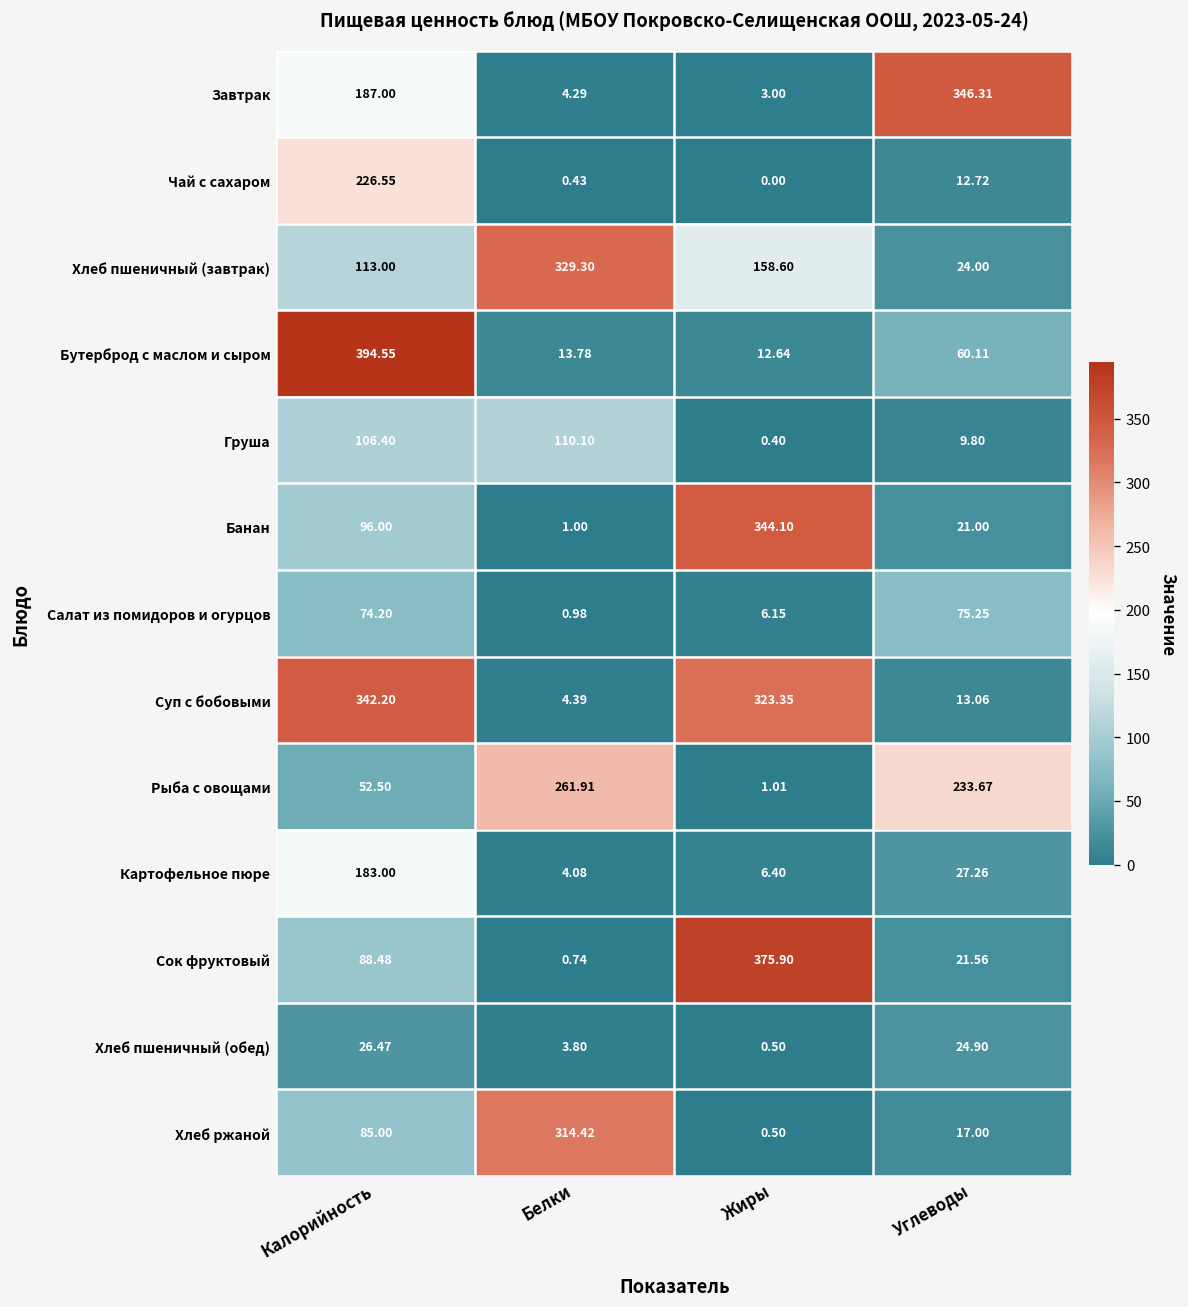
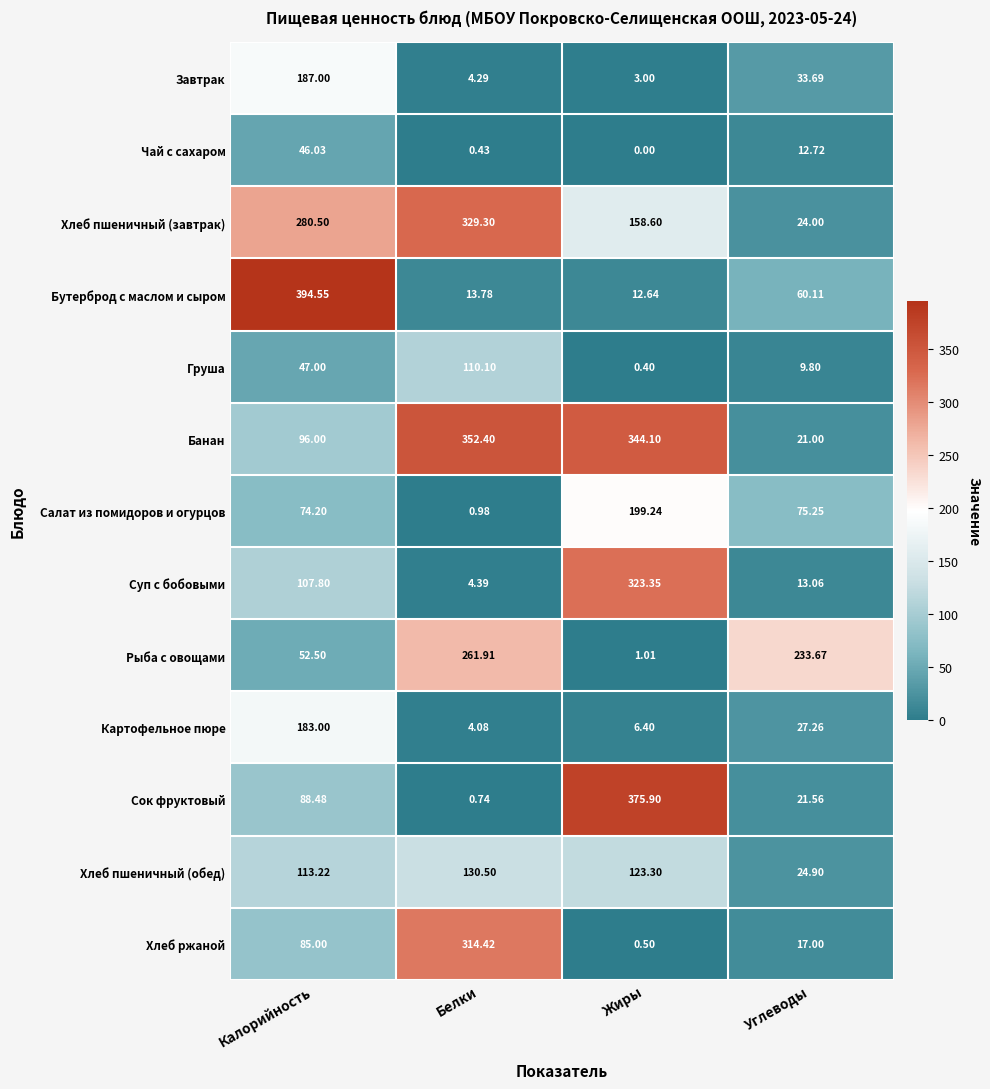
  {
    "Завтрак": {
      "Калорийность": 187.00,
      "Белки": 4.29,
      "Жиры": 3.00,
-     "Углеводы": 346.31
+     "Углеводы": 33.69
    },
    "Чай с сахаром": {
-     "Калорийность": 226.55,
+     "Калорийность": 46.03,
      "Белки": 0.43,
      "Жиры": 0.00,
      "Углеводы": 12.72
    },
    "Хлеб пшеничный (завтрак)": {
-     "Калорийность": 113.00,
+     "Калорийность": 280.50,
      "Белки": 329.30,
      "Жиры": 158.60,
      "Углеводы": 24.00
    },
    "Бутерброд с маслом и сыром": {
      "Калорийность": 394.55,
      "Белки": 13.78,
      "Жиры": 12.64,
      "Углеводы": 60.11
    },
    "Груша": {
-     "Калорийность": 106.40,
+     "Калорийность": 47.00,
      "Белки": 110.10,
      "Жиры": 0.40,
      "Углеводы": 9.80
    },
    "Банан": {
      "Калорийность": 96.00,
-     "Белки": 1.00,
+     "Белки": 352.40,
      "Жиры": 344.10,
      "Углеводы": 21.00
    },
    "Салат из помидоров и огурцов": {
      "Калорийность": 74.20,
      "Белки": 0.98,
-     "Жиры": 6.15,
+     "Жиры": 199.24,
      "Углеводы": 75.25
    },
    "Суп с бобовыми": {
-     "Калорийность": 342.20,
+     "Калорийность": 107.80,
      "Белки": 4.39,
      "Жиры": 323.35,
      "Углеводы": 13.06
    },
    "Рыба с овощами": {
      "Калорийность": 52.50,
      "Белки": 261.91,
      "Жиры": 1.01,
      "Углеводы": 233.67
    },
    "Картофельное пюре": {
      "Калорийность": 183.00,
      "Белки": 4.08,
      "Жиры": 6.40,
      "Углеводы": 27.26
    },
    "Сок фруктовый": {
      "Калорийность": 88.48,
      "Белки": 0.74,
      "Жиры": 375.90,
      "Углеводы": 21.56
    },
    "Хлеб пшеничный (обед)": {
-     "Калорийность": 26.47,
-     "Белки": 3.80,
-     "Жиры": 0.50,
+     "Калорийность": 113.22,
+     "Белки": 130.50,
+     "Жиры": 123.30,
      "Углеводы": 24.90
    },
    "Хлеб ржаной": {
      "Калорийность": 85.00,
      "Белки": 314.42,
      "Жиры": 0.50,
      "Углеводы": 17.00
    }
  }
